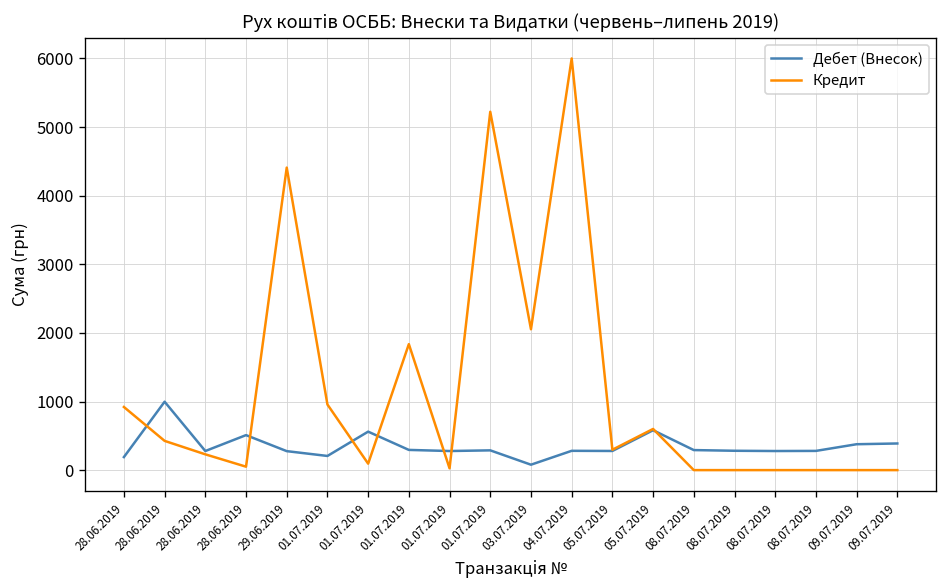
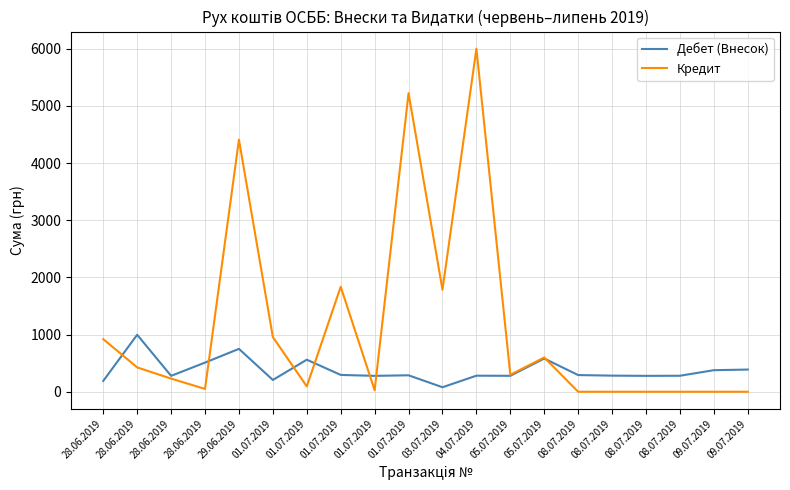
  {
    "Дебет (Внесок)": {
-     "29.06.2019": 300,
+     "29.06.2019": 800,
      "03.07.2019": 100,
      "04.07.2019": 300
    },
    "Кредит": {
      "29.06.2019": 4400,
-     "03.07.2019": 2100,
+     "03.07.2019": 1800,
      "04.07.2019": 6000
    }
  }
